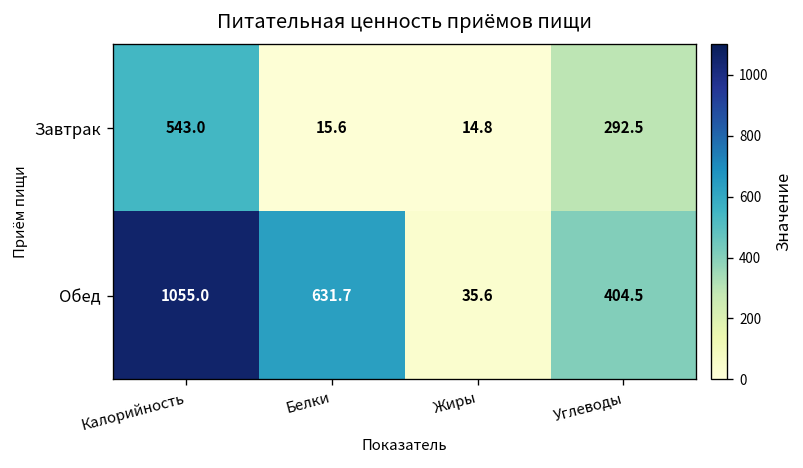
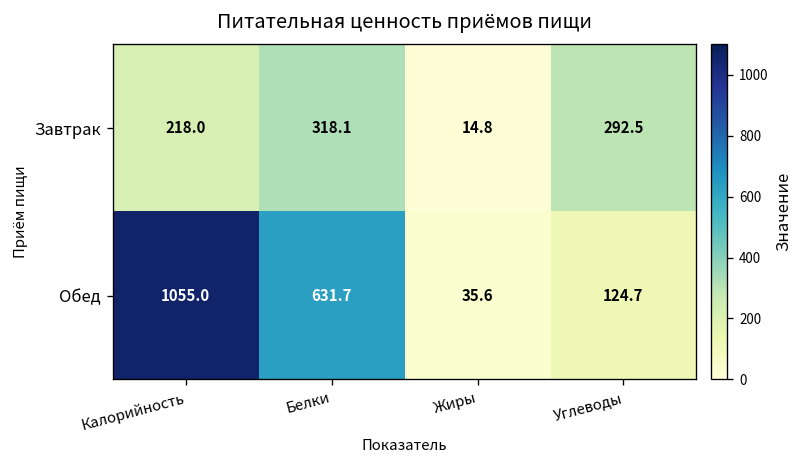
  {
    "Завтрак": {
-     "Калорийность": 543.0,
-     "Белки": 15.6,
+     "Калорийность": 218.0,
+     "Белки": 318.1,
      "Жиры": 14.8,
      "Углеводы": 292.5
    },
    "Обед": {
      "Калорийность": 1055.0,
      "Белки": 631.7,
      "Жиры": 35.6,
-     "Углеводы": 404.5
+     "Углеводы": 124.7
    }
  }
